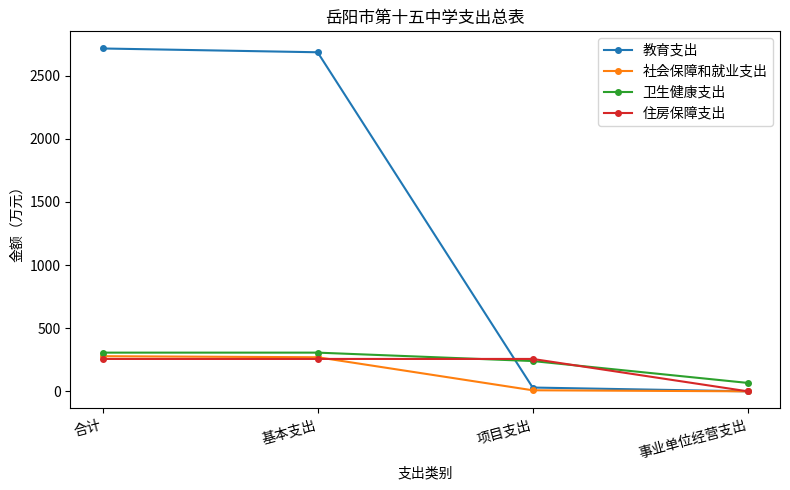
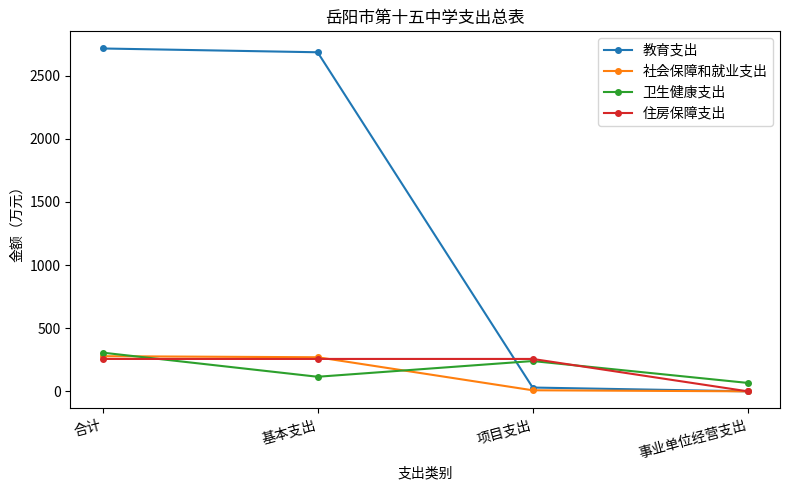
  {
    "教育支出": {
      "合计": 2720,
      "基本支出": 2690,
      "项目支出": 30
    },
    "社会保障和就业支出": {
      "合计": 280,
      "项目支出": 10
    },
    "卫生健康支出": {
      "合计": 310,
-     "基本支出": 310,
+     "基本支出": 120,
      "事业单位经营支出": 70
    },
    "住房保障支出": {
      "合计": 260
    }
  }
